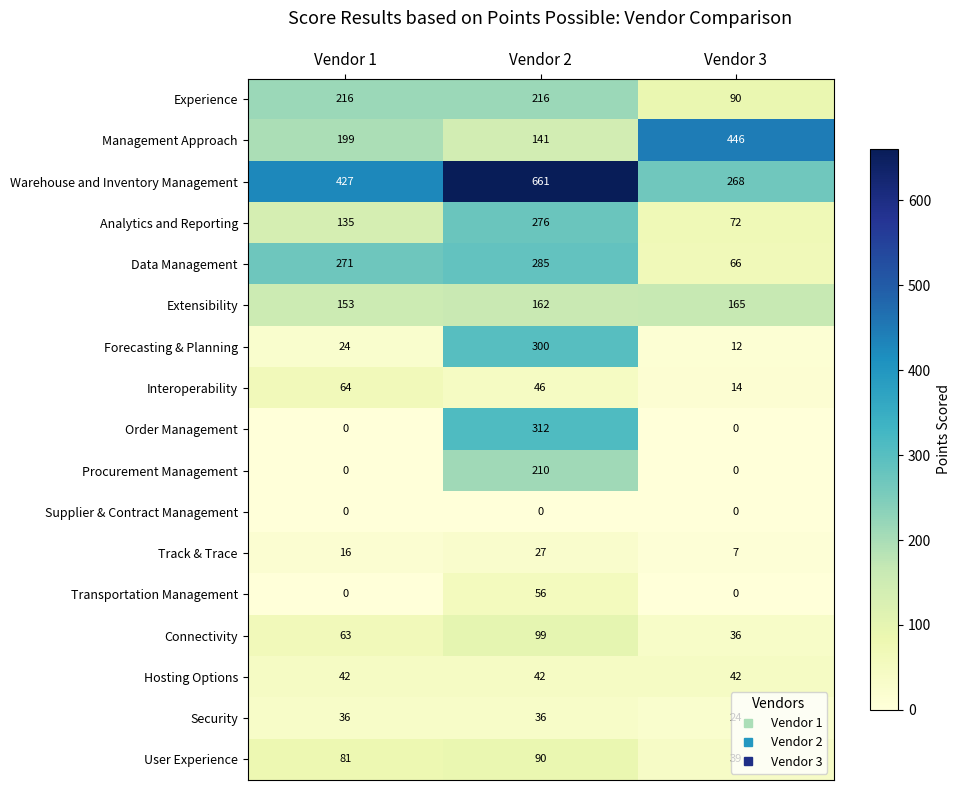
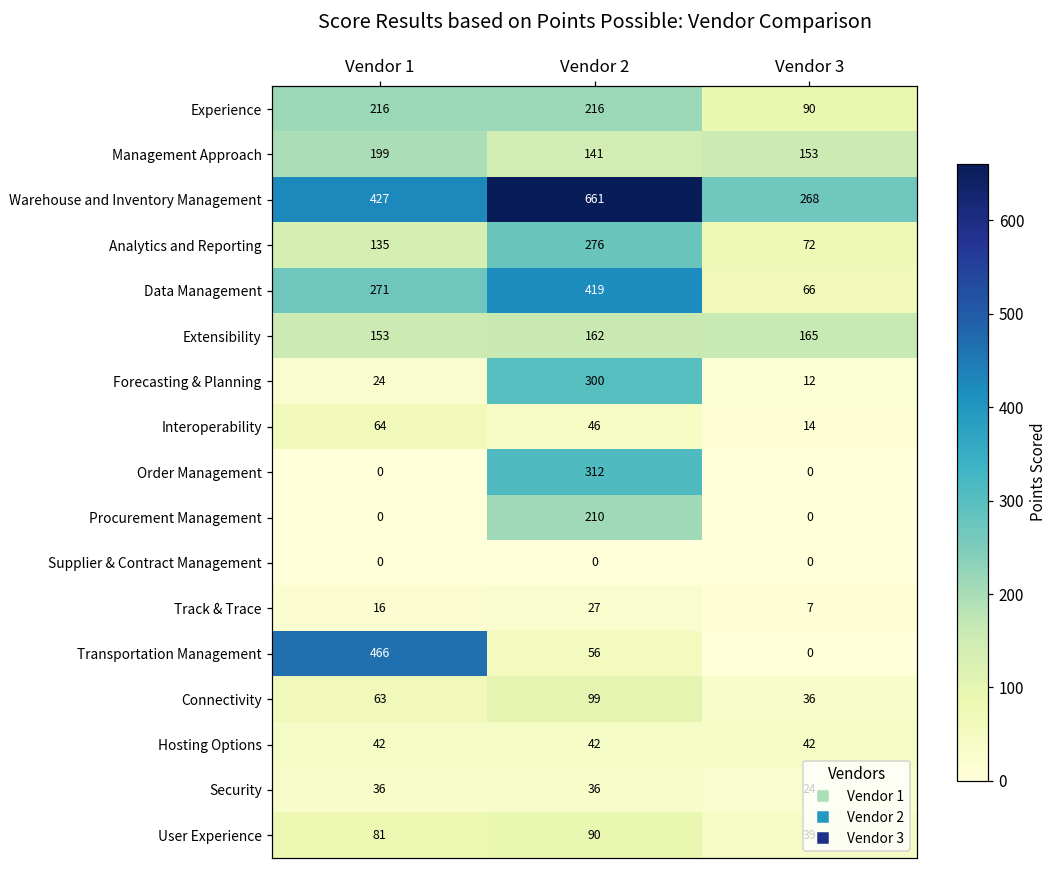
  {
    "Experience": {
      "Vendor 1": 216,
      "Vendor 2": 216,
      "Vendor 3": 90
    },
    "Management Approach": {
      "Vendor 1": 199,
      "Vendor 2": 141,
-     "Vendor 3": 446
+     "Vendor 3": 153
    },
    "Warehouse and Inventory Management": {
      "Vendor 1": 427,
      "Vendor 2": 661,
      "Vendor 3": 268
    },
    "Analytics and Reporting": {
      "Vendor 1": 135,
      "Vendor 2": 276,
      "Vendor 3": 72
    },
    "Data Management": {
      "Vendor 1": 271,
-     "Vendor 2": 285,
+     "Vendor 2": 419,
      "Vendor 3": 66
    },
    "Extensibility": {
      "Vendor 1": 153,
      "Vendor 2": 162,
      "Vendor 3": 165
    },
    "Forecasting & Planning": {
      "Vendor 1": 24,
      "Vendor 2": 300,
      "Vendor 3": 12
    },
    "Interoperability": {
      "Vendor 1": 64,
      "Vendor 2": 46,
      "Vendor 3": 14
    },
    "Order Management": {
      "Vendor 1": 0,
      "Vendor 2": 312,
      "Vendor 3": 0
    },
    "Procurement Management": {
      "Vendor 1": 0,
      "Vendor 2": 210,
      "Vendor 3": 0
    },
    "Supplier & Contract Management": {
      "Vendor 1": 0,
      "Vendor 2": 0,
      "Vendor 3": 0
    },
    "Track & Trace": {
      "Vendor 1": 16,
      "Vendor 2": 27,
      "Vendor 3": 7
    },
    "Transportation Management": {
-     "Vendor 1": 0,
+     "Vendor 1": 466,
      "Vendor 2": 56,
      "Vendor 3": 0
    },
    "Connectivity": {
      "Vendor 1": 63,
      "Vendor 2": 99,
      "Vendor 3": 36
    },
    "Hosting Options": {
      "Vendor 1": 42,
      "Vendor 2": 42,
      "Vendor 3": 42
    },
    "Security": {
      "Vendor 1": 36,
      "Vendor 2": 36
    },
    "User Experience": {
      "Vendor 1": 81,
      "Vendor 2": 90
    }
  }
